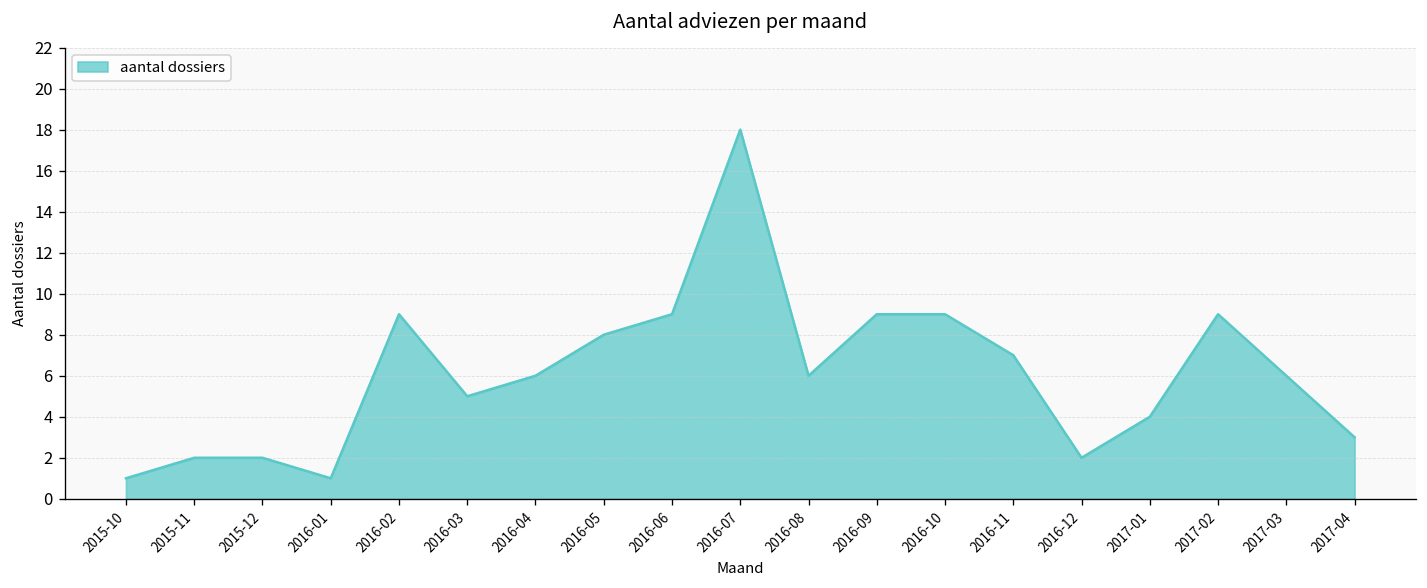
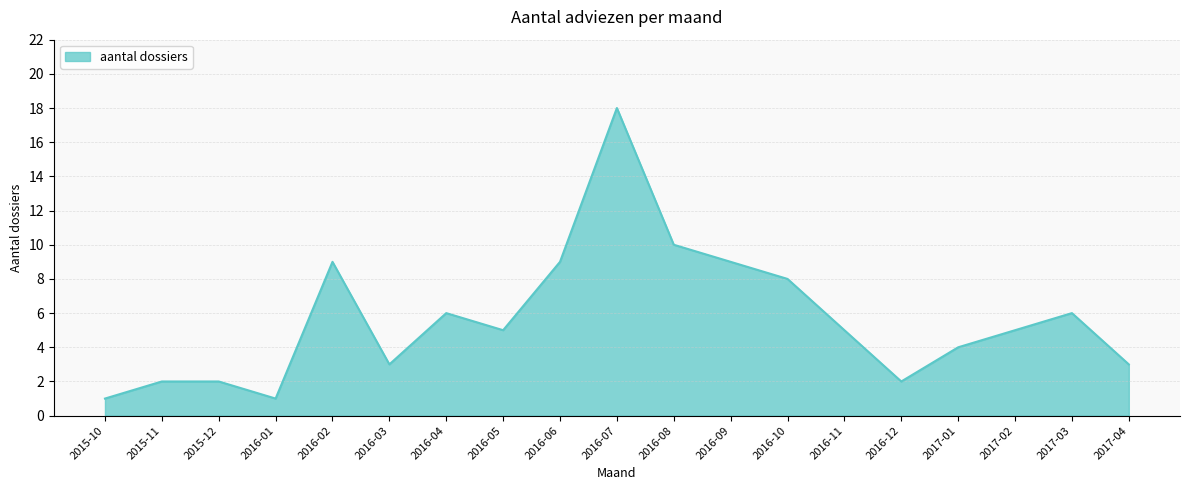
  {
    "2015-10": 1,
    "2015-11": 2,
    "2015-12": 2,
    "2016-01": 1,
    "2016-02": 9,
-   "2016-03": 5,
+   "2016-03": 3,
    "2016-04": 6,
-   "2016-05": 8,
+   "2016-05": 5,
    "2016-06": 9,
    "2016-07": 18,
-   "2016-08": 6,
+   "2016-08": 10,
    "2016-09": 9,
-   "2016-10": 9,
-   "2016-11": 7,
+   "2016-10": 8,
+   "2016-11": 5,
    "2016-12": 2,
    "2017-01": 4,
-   "2017-02": 9,
+   "2017-02": 5,
    "2017-03": 6,
    "2017-04": 3
  }
